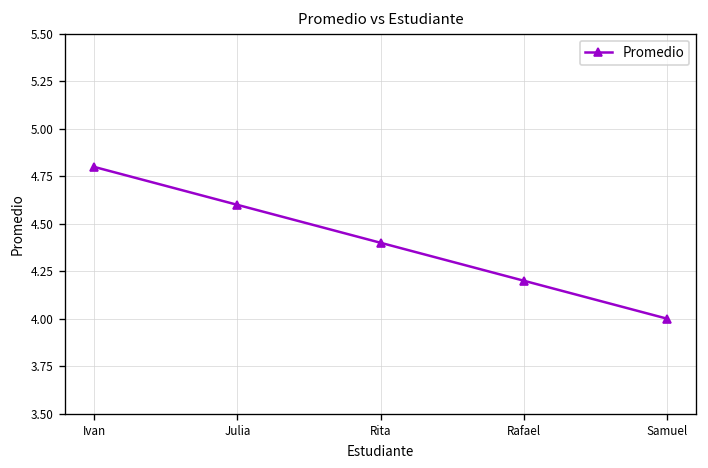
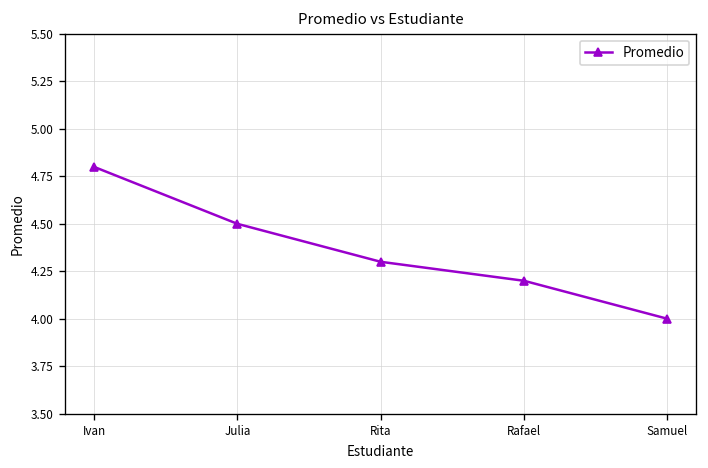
  {
    "Ivan": 4.8,
-   "Julia": 4.6,
-   "Rita": 4.4,
+   "Julia": 4.5,
+   "Rita": 4.3,
    "Rafael": 4.2,
    "Samuel": 4.0
  }
